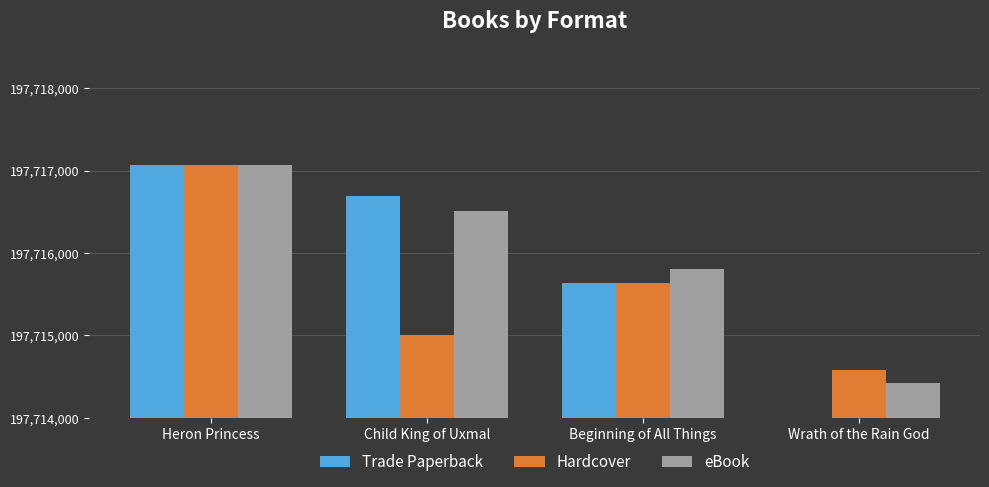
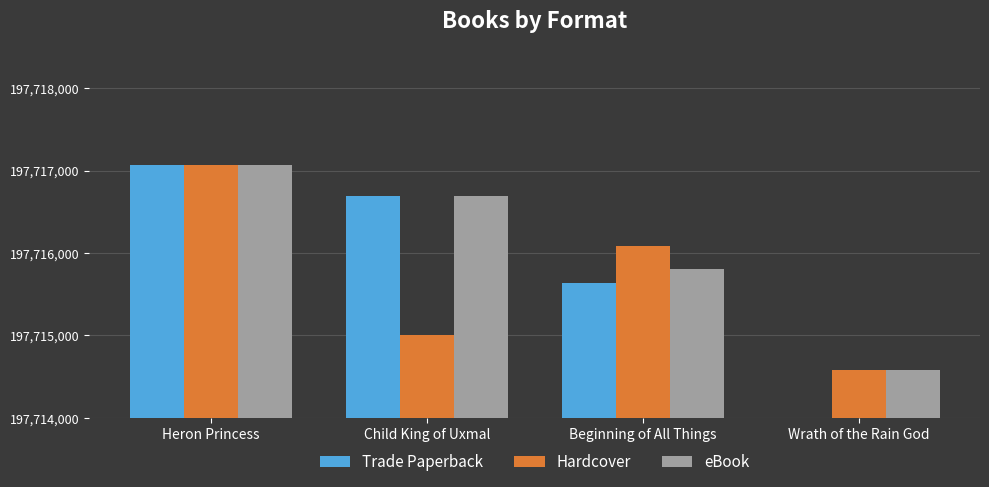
  {
    "Trade Paperback": {
      "Heron Princess": "197,717,100",
      "Child King of Uxmal": "197,716,700",
      "Beginning of All Things": "197,715,600"
    },
    "Hardcover": {
      "Heron Princess": "197,717,100",
      "Child King of Uxmal": "197,715,000",
-     "Beginning of All Things": "197,715,600",
+     "Beginning of All Things": "197,716,100",
      "Wrath of the Rain God": "197,714,600"
    },
    "eBook": {
      "Heron Princess": "197,717,100",
-     "Child King of Uxmal": "197,716,500",
+     "Child King of Uxmal": "197,716,700",
      "Beginning of All Things": "197,715,800",
-     "Wrath of the Rain God": "197,714,400"
+     "Wrath of the Rain God": "197,714,600"
    }
  }
